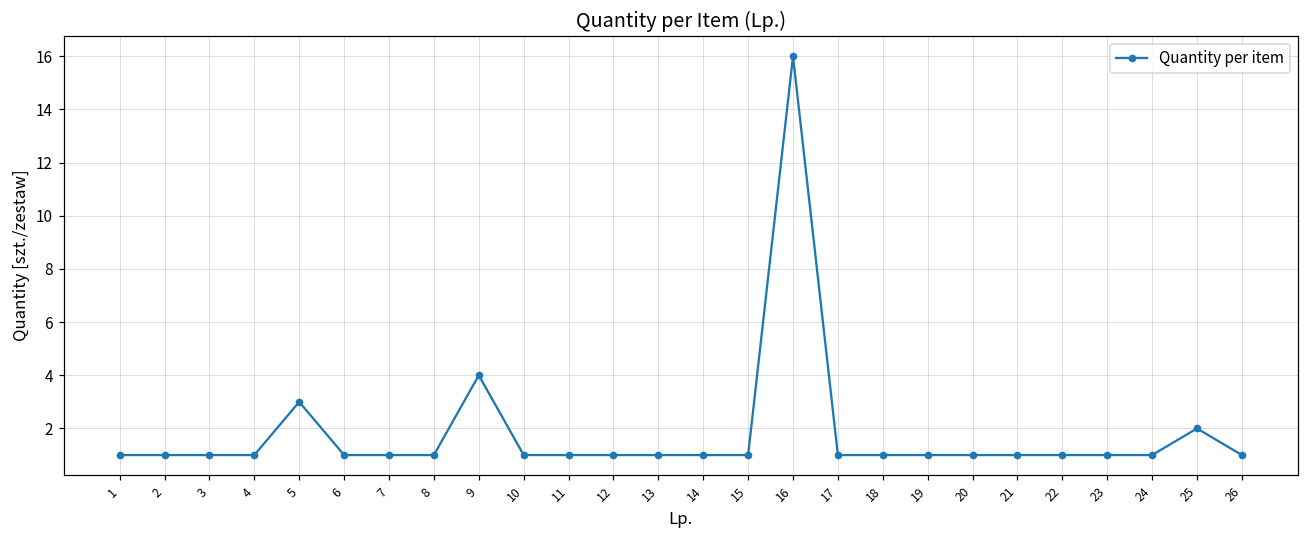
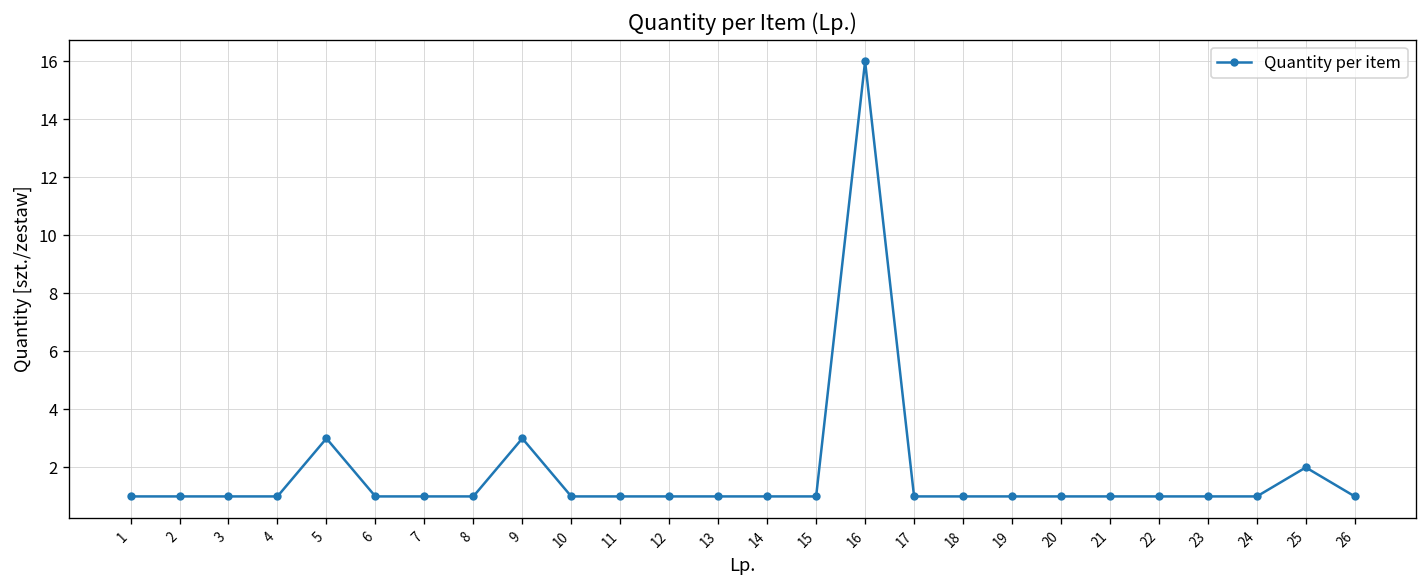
  {
    "1": 1,
    "2": 1,
    "3": 1,
    "4": 1,
    "5": 3,
    "6": 1,
    "7": 1,
    "8": 1,
-   "9": 4,
+   "9": 3,
    "10": 1,
    "11": 1,
    "12": 1,
    "13": 1,
    "14": 1,
    "15": 1,
    "16": 16,
    "17": 1,
    "18": 1,
    "19": 1,
    "20": 1,
    "21": 1,
    "22": 1,
    "23": 1,
    "24": 1,
    "25": 2,
    "26": 1
  }
